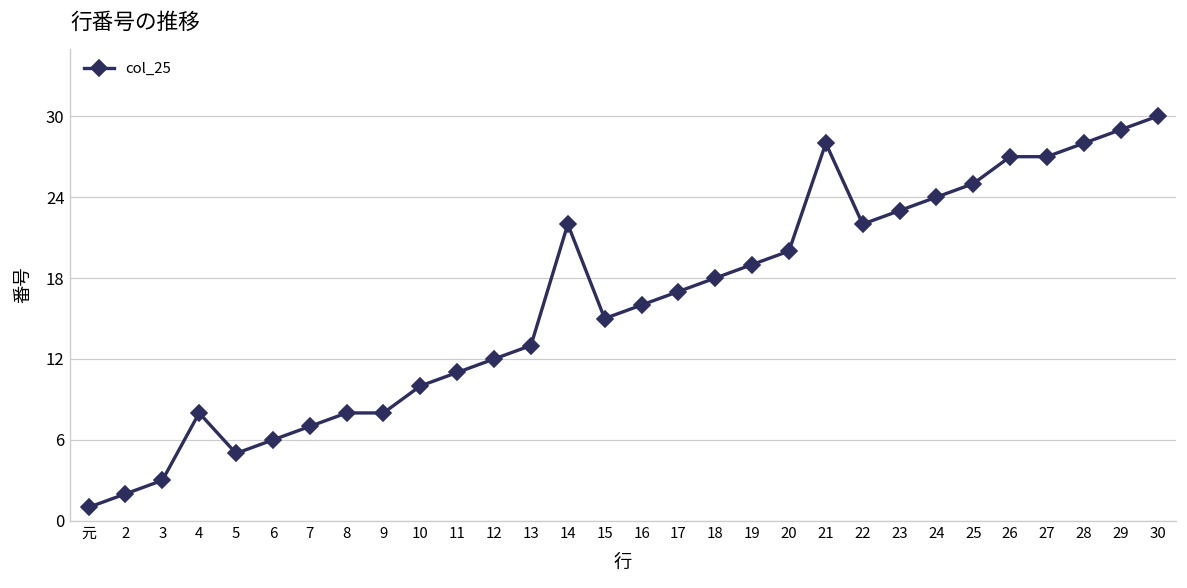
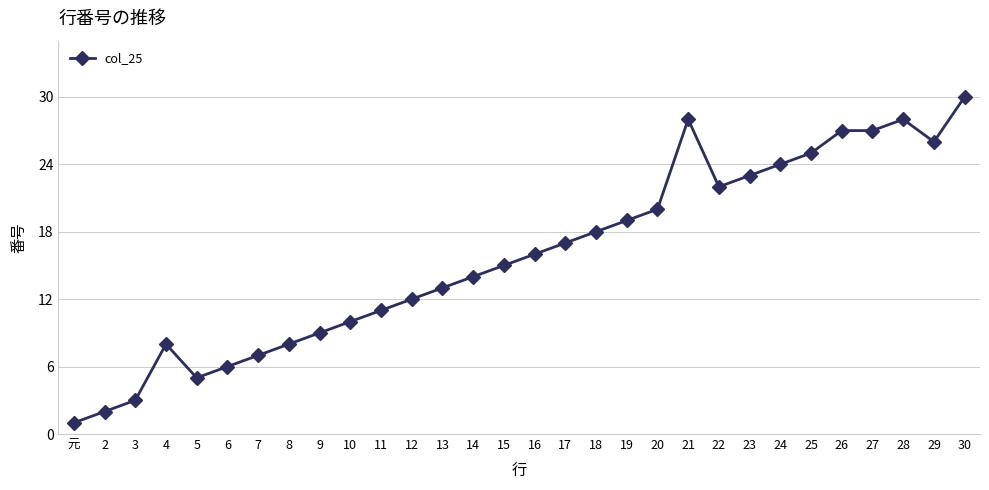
  {
    "元": 1,
    "2": 2,
    "3": 3,
    "4": 8,
    "5": 5,
    "6": 6,
    "7": 7,
    "8": 8,
-   "9": 8,
+   "9": 9,
    "10": 10,
    "11": 11,
    "12": 12,
    "13": 13,
-   "14": 22,
+   "14": 14,
    "15": 15,
    "16": 16,
    "17": 17,
    "18": 18,
    "19": 19,
    "20": 20,
    "21": 28,
    "22": 22,
    "23": 23,
    "24": 24,
    "25": 25,
    "26": 27,
    "27": 27,
    "28": 28,
-   "29": 29,
+   "29": 26,
    "30": 30
  }
